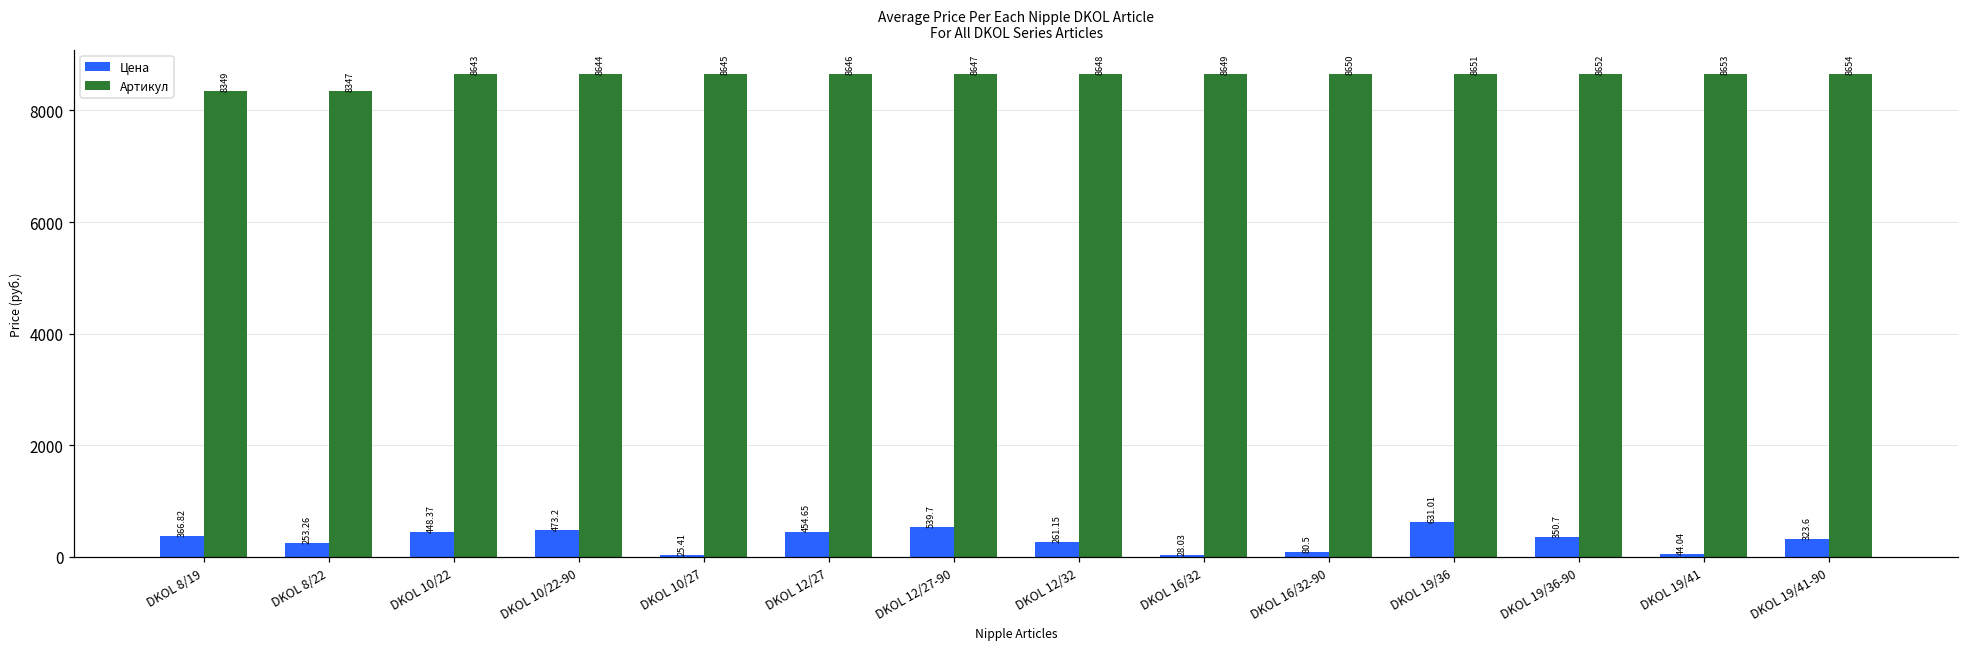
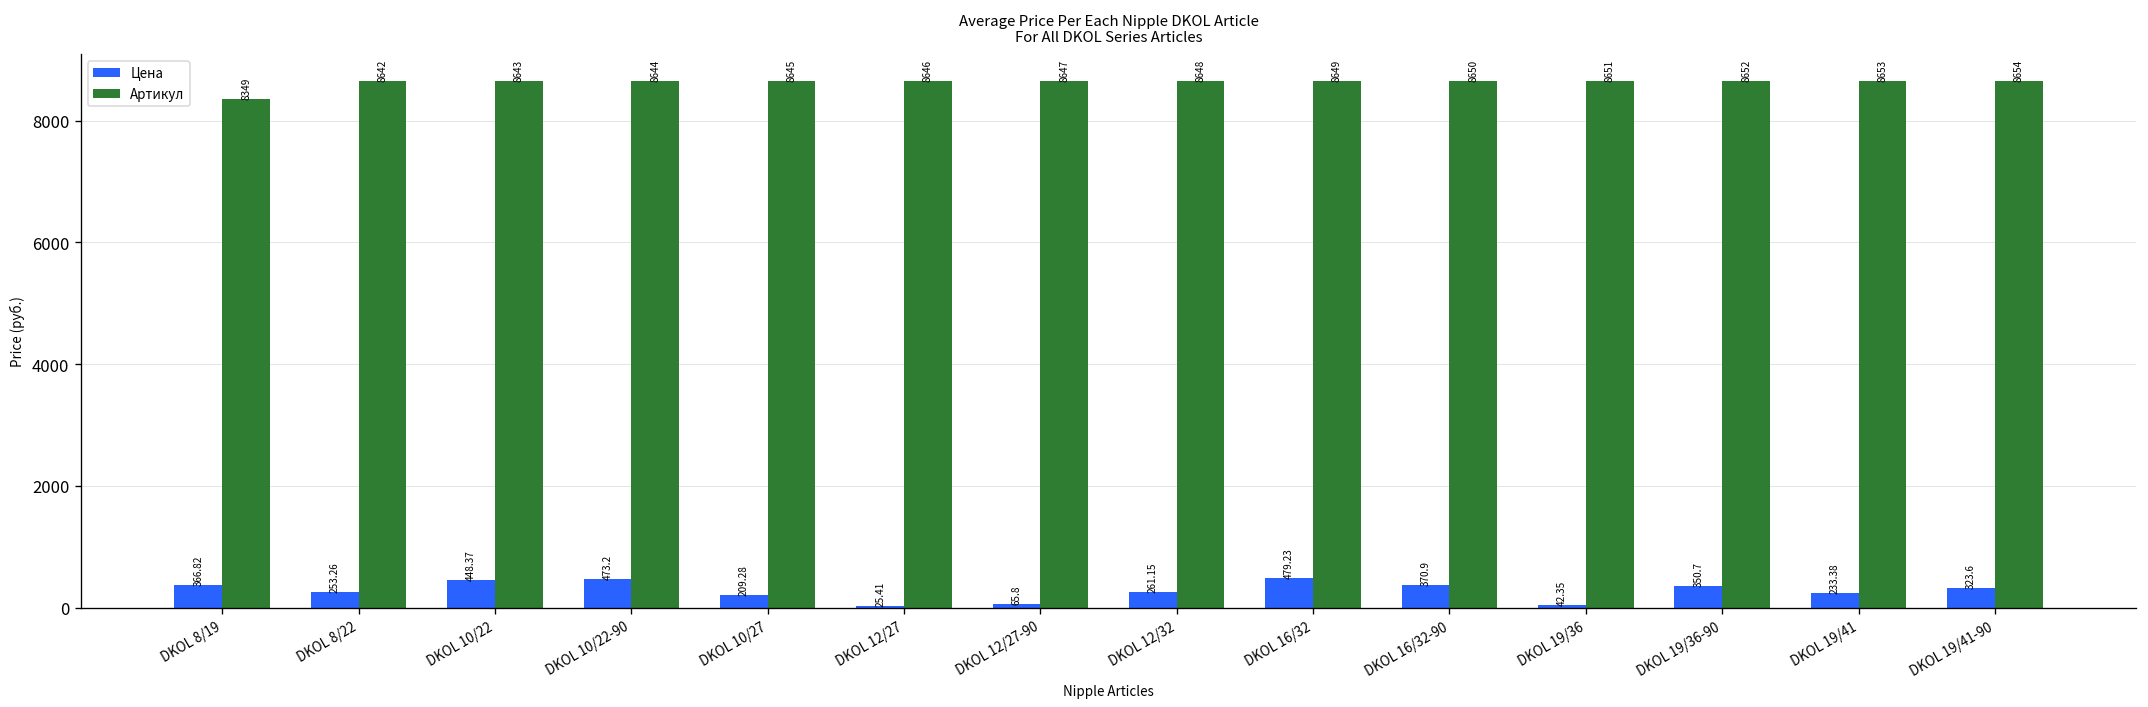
  {
    "Цена": {
      "DKOL 8/19": 366.82,
      "DKOL 8/22": 253.26,
      "DKOL 10/22": 448.37,
      "DKOL 10/22-90": 473.2,
-     "DKOL 10/27": 25.41,
-     "DKOL 12/27": 454.65,
-     "DKOL 12/27-90": 539.7,
+     "DKOL 10/27": 209.28,
+     "DKOL 12/27": 25.41,
+     "DKOL 12/27-90": 65.8,
      "DKOL 12/32": 261.15,
-     "DKOL 16/32": 28.03,
-     "DKOL 16/32-90": 80.5,
-     "DKOL 19/36": 631.01,
+     "DKOL 16/32": 479.23,
+     "DKOL 16/32-90": 370.9,
+     "DKOL 19/36": 42.35,
      "DKOL 19/36-90": 350.7,
-     "DKOL 19/41": 44.04,
+     "DKOL 19/41": 233.38,
      "DKOL 19/41-90": 323.6
    },
    "Артикул": {
      "DKOL 8/19": 8349,
-     "DKOL 8/22": 8347,
+     "DKOL 8/22": 8642,
      "DKOL 10/22": 8643,
      "DKOL 10/22-90": 8644,
      "DKOL 10/27": 8645,
      "DKOL 12/27": 8646,
      "DKOL 12/27-90": 8647,
      "DKOL 12/32": 8648,
      "DKOL 16/32": 8649,
      "DKOL 16/32-90": 8650,
      "DKOL 19/36": 8651,
      "DKOL 19/36-90": 8652,
      "DKOL 19/41": 8653,
      "DKOL 19/41-90": 8654
    }
  }
